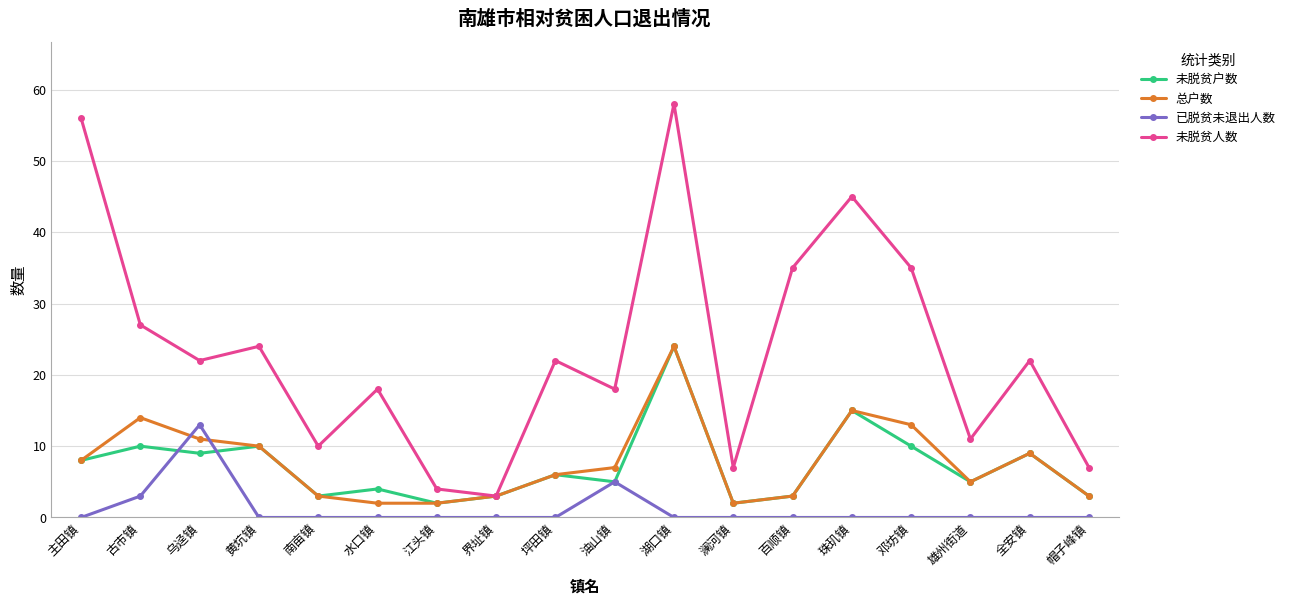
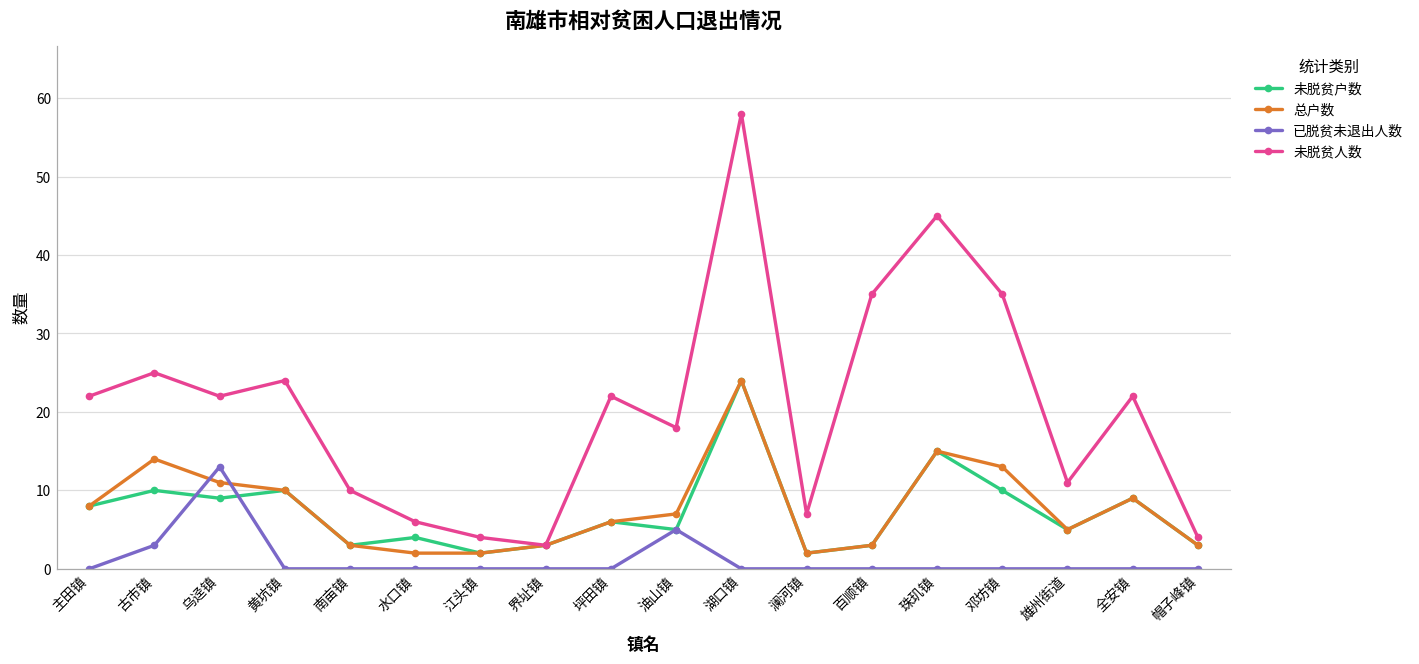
  {
    "未脱贫户数": {
      "古市镇": 10,
      "乌迳镇": 9,
      "水口镇": 4,
      "邓坊镇": 10
    },
    "总户数": {
      "古市镇": 14,
      "乌迳镇": 11,
      "水口镇": 2,
      "油山镇": 7,
      "邓坊镇": 13
    },
    "已脱贫未退出人数": {
      "主田镇": 0,
      "古市镇": 3,
      "乌迳镇": 13,
      "黄坑镇": 0,
      "南亩镇": 0,
      "水口镇": 0,
      "江头镇": 0,
      "界址镇": 0,
      "坪田镇": 0,
      "湖口镇": 0,
      "澜河镇": 0,
      "百顺镇": 0,
      "珠玑镇": 0,
      "邓坊镇": 0,
      "雄州街道": 0,
      "全安镇": 0,
      "帽子峰镇": 0
    },
    "未脱贫人数": {
-     "主田镇": 56,
-     "古市镇": 27,
+     "主田镇": 22,
+     "古市镇": 25,
      "乌迳镇": 22,
      "黄坑镇": 24,
      "南亩镇": 10,
-     "水口镇": 18,
+     "水口镇": 6,
      "江头镇": 4,
      "坪田镇": 22,
      "油山镇": 18,
      "湖口镇": 58,
      "澜河镇": 7,
      "百顺镇": 35,
      "珠玑镇": 45,
      "邓坊镇": 35,
      "雄州街道": 11,
      "全安镇": 22,
-     "帽子峰镇": 7
+     "帽子峰镇": 4
    }
  }
